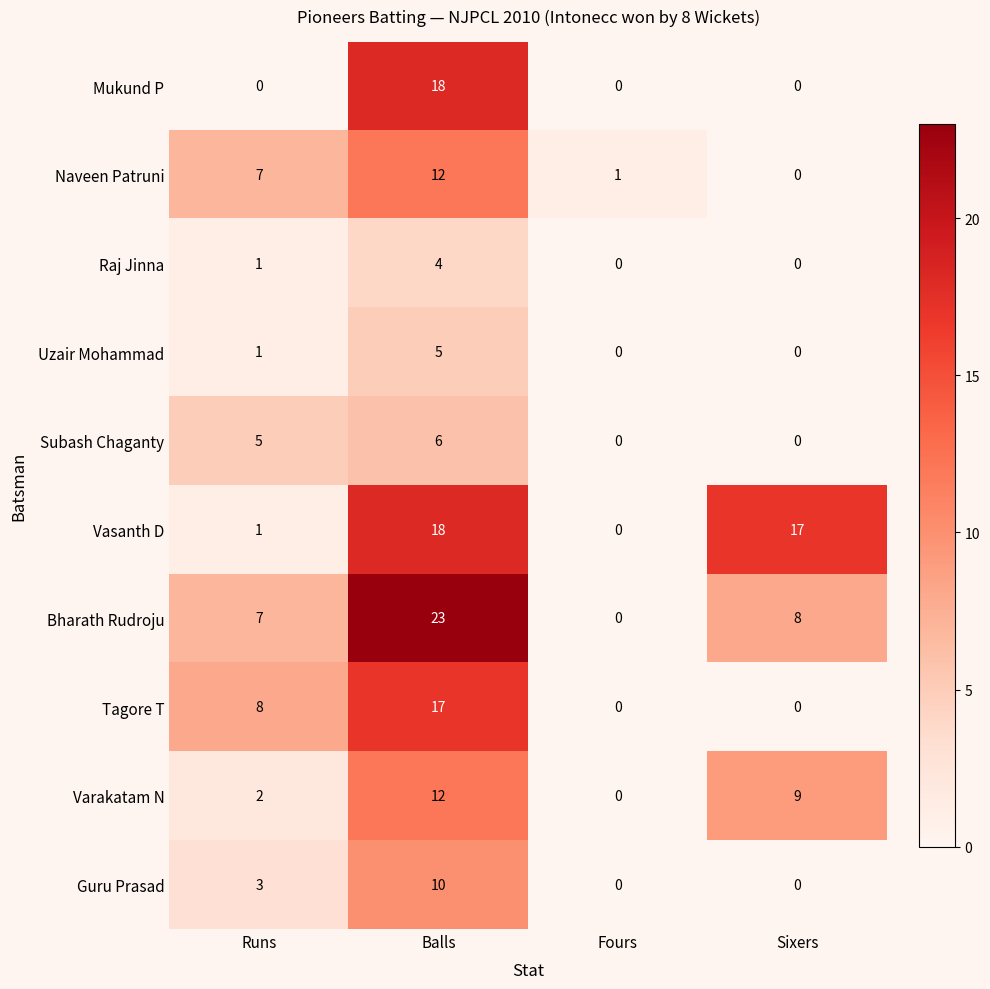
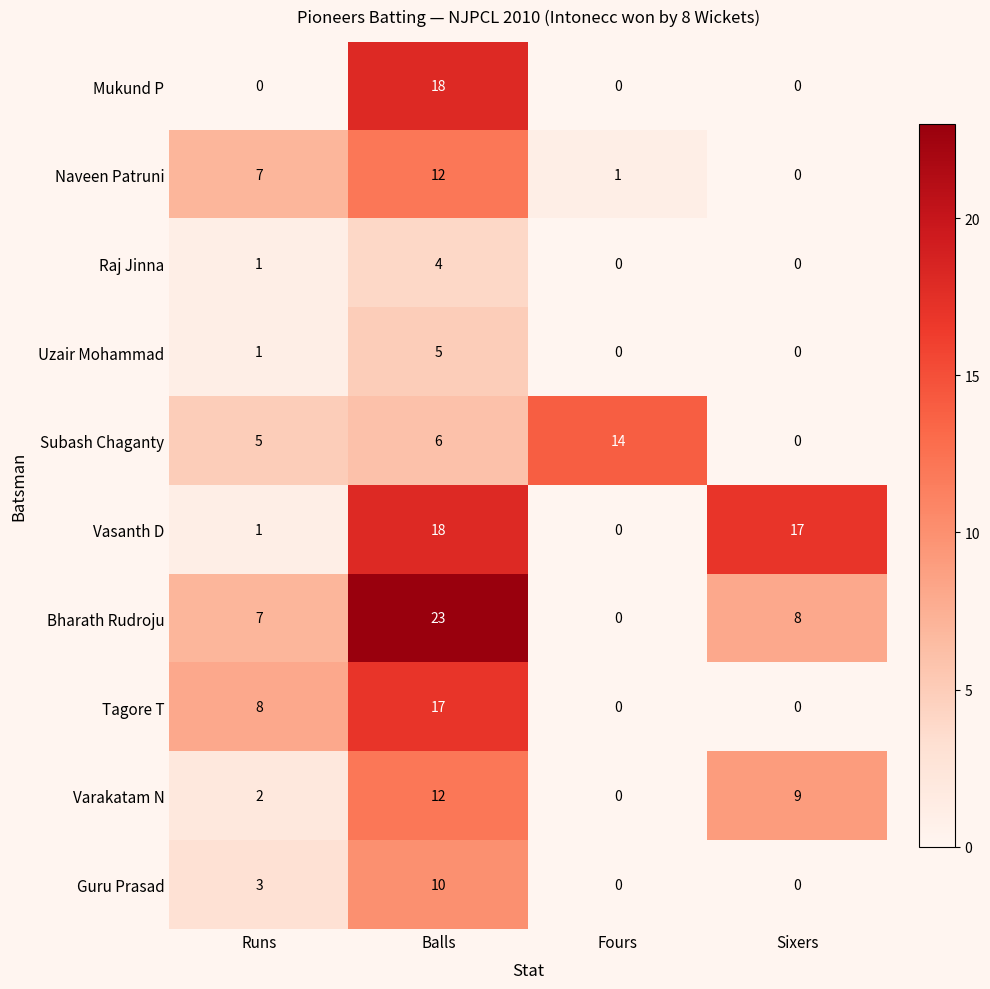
  {
    "Mukund P": {
      "Runs": 0,
      "Balls": 18,
      "Fours": 0,
      "Sixers": 0
    },
    "Naveen Patruni": {
      "Runs": 7,
      "Balls": 12,
      "Fours": 1,
      "Sixers": 0
    },
    "Raj Jinna": {
      "Runs": 1,
      "Balls": 4,
      "Fours": 0,
      "Sixers": 0
    },
    "Uzair Mohammad": {
      "Runs": 1,
      "Balls": 5,
      "Fours": 0,
      "Sixers": 0
    },
    "Subash Chaganty": {
      "Runs": 5,
      "Balls": 6,
-     "Fours": 0,
+     "Fours": 14,
      "Sixers": 0
    },
    "Vasanth D": {
      "Runs": 1,
      "Balls": 18,
      "Fours": 0,
      "Sixers": 17
    },
    "Bharath Rudroju": {
      "Runs": 7,
      "Balls": 23,
      "Fours": 0,
      "Sixers": 8
    },
    "Tagore T": {
      "Runs": 8,
      "Balls": 17,
      "Fours": 0,
      "Sixers": 0
    },
    "Varakatam N": {
      "Runs": 2,
      "Balls": 12,
      "Fours": 0,
      "Sixers": 9
    },
    "Guru Prasad": {
      "Runs": 3,
      "Balls": 10,
      "Fours": 0,
      "Sixers": 0
    }
  }
